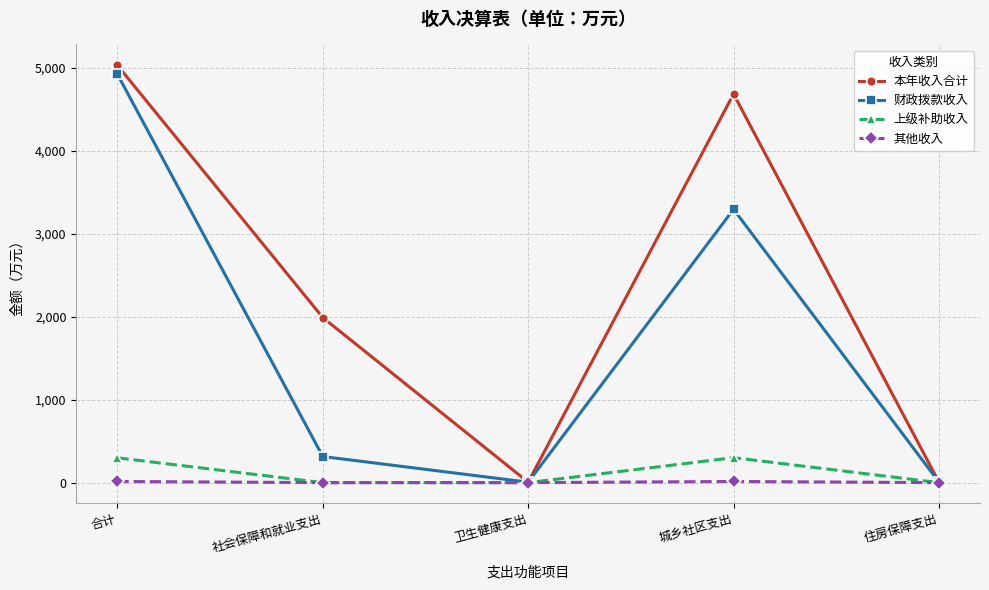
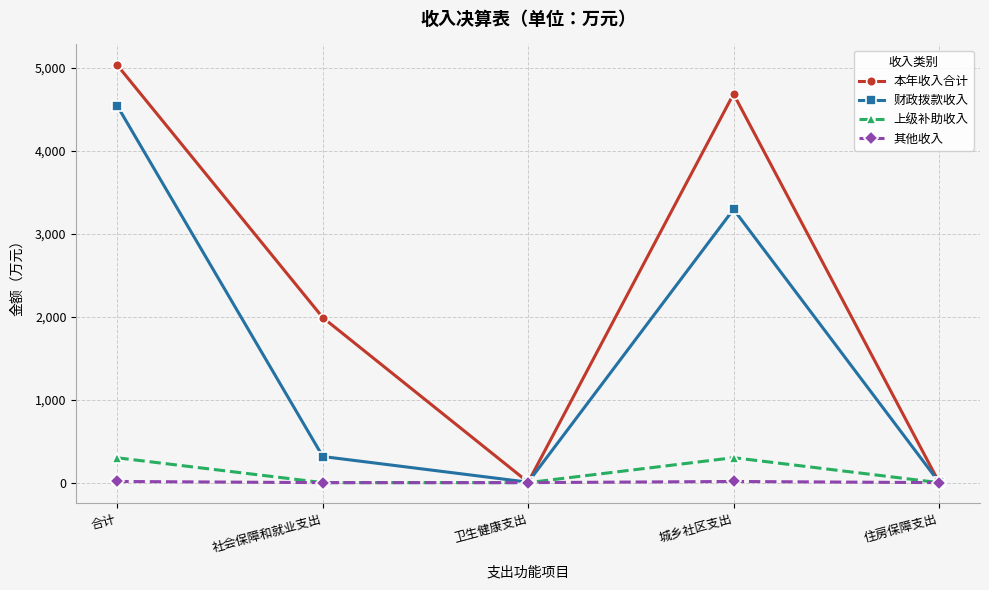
  {
    "本年收入合计": {
      "合计": "5,000",
      "社会保障和就业支出": "2,000",
      "城乡社区支出": "4,700"
    },
    "财政拨款收入": {
-     "合计": "4,900",
+     "合计": "4,500",
      "社会保障和就业支出": "300",
      "城乡社区支出": "3,300"
    },
    "上级补助收入": {
      "合计": "300",
      "城乡社区支出": "300"
    },
    "其他收入": {
      "合计": "0",
      "城乡社区支出": "0"
    }
  }
